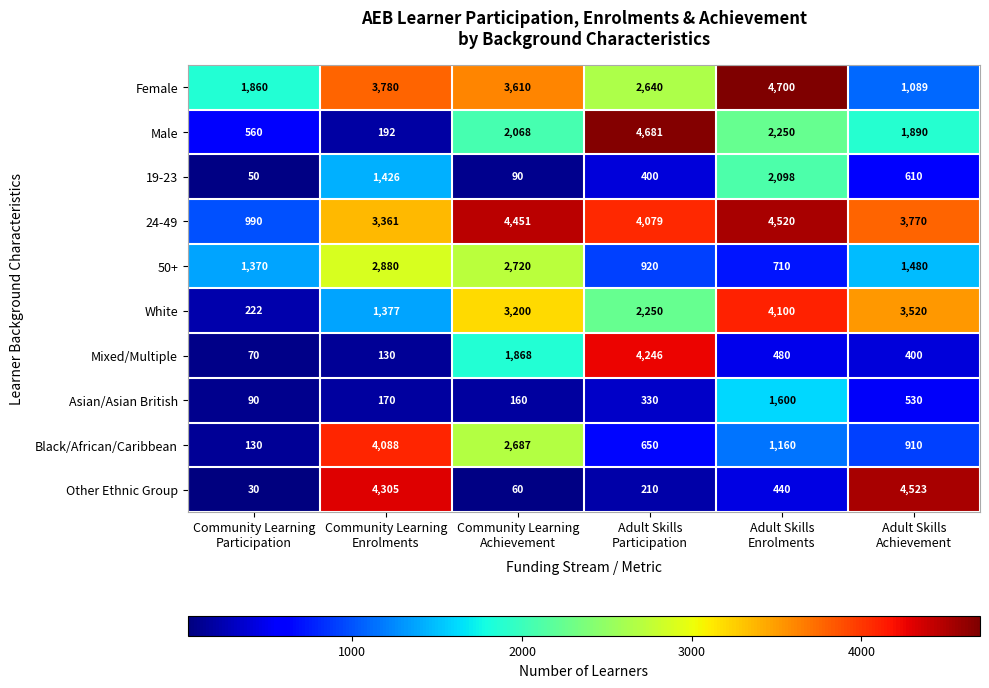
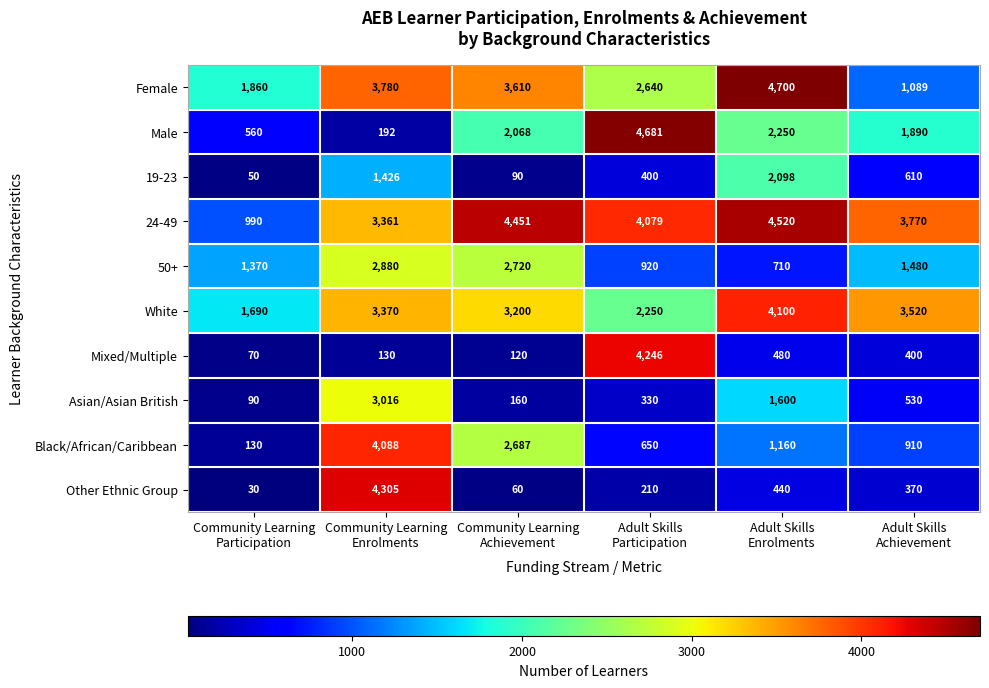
  {
    "Female": {
      "Community Learning Participation": "1,860",
      "Community Learning Enrolments": "3,780",
      "Community Learning Achievement": "3,610",
      "Adult Skills Participation": "2,640",
      "Adult Skills Enrolments": "4,700",
      "Adult Skills Achievement": "1,089"
    },
    "Male": {
      "Community Learning Participation": "560",
      "Community Learning Enrolments": "192",
      "Community Learning Achievement": "2,068",
      "Adult Skills Participation": "4,681",
      "Adult Skills Enrolments": "2,250",
      "Adult Skills Achievement": "1,890"
    },
    "19-23": {
      "Community Learning Participation": "50",
      "Community Learning Enrolments": "1,426",
      "Community Learning Achievement": "90",
      "Adult Skills Participation": "400",
      "Adult Skills Enrolments": "2,098",
      "Adult Skills Achievement": "610"
    },
    "24-49": {
      "Community Learning Participation": "990",
      "Community Learning Enrolments": "3,361",
      "Community Learning Achievement": "4,451",
      "Adult Skills Participation": "4,079",
      "Adult Skills Enrolments": "4,520",
      "Adult Skills Achievement": "3,770"
    },
    "50+": {
      "Community Learning Participation": "1,370",
      "Community Learning Enrolments": "2,880",
      "Community Learning Achievement": "2,720",
      "Adult Skills Participation": "920",
      "Adult Skills Enrolments": "710",
      "Adult Skills Achievement": "1,480"
    },
    "White": {
-     "Community Learning Participation": "222",
-     "Community Learning Enrolments": "1,377",
+     "Community Learning Participation": "1,690",
+     "Community Learning Enrolments": "3,370",
      "Community Learning Achievement": "3,200",
      "Adult Skills Participation": "2,250",
      "Adult Skills Enrolments": "4,100",
      "Adult Skills Achievement": "3,520"
    },
    "Mixed/Multiple": {
      "Community Learning Participation": "70",
      "Community Learning Enrolments": "130",
-     "Community Learning Achievement": "1,868",
+     "Community Learning Achievement": "120",
      "Adult Skills Participation": "4,246",
      "Adult Skills Enrolments": "480",
      "Adult Skills Achievement": "400"
    },
    "Asian/Asian British": {
      "Community Learning Participation": "90",
-     "Community Learning Enrolments": "170",
+     "Community Learning Enrolments": "3,016",
      "Community Learning Achievement": "160",
      "Adult Skills Participation": "330",
      "Adult Skills Enrolments": "1,600",
      "Adult Skills Achievement": "530"
    },
    "Black/African/Caribbean": {
      "Community Learning Participation": "130",
      "Community Learning Enrolments": "4,088",
      "Community Learning Achievement": "2,687",
      "Adult Skills Participation": "650",
      "Adult Skills Enrolments": "1,160",
      "Adult Skills Achievement": "910"
    },
    "Other Ethnic Group": {
      "Community Learning Participation": "30",
      "Community Learning Enrolments": "4,305",
      "Community Learning Achievement": "60",
      "Adult Skills Participation": "210",
      "Adult Skills Enrolments": "440",
-     "Adult Skills Achievement": "4,523"
+     "Adult Skills Achievement": "370"
    }
  }
